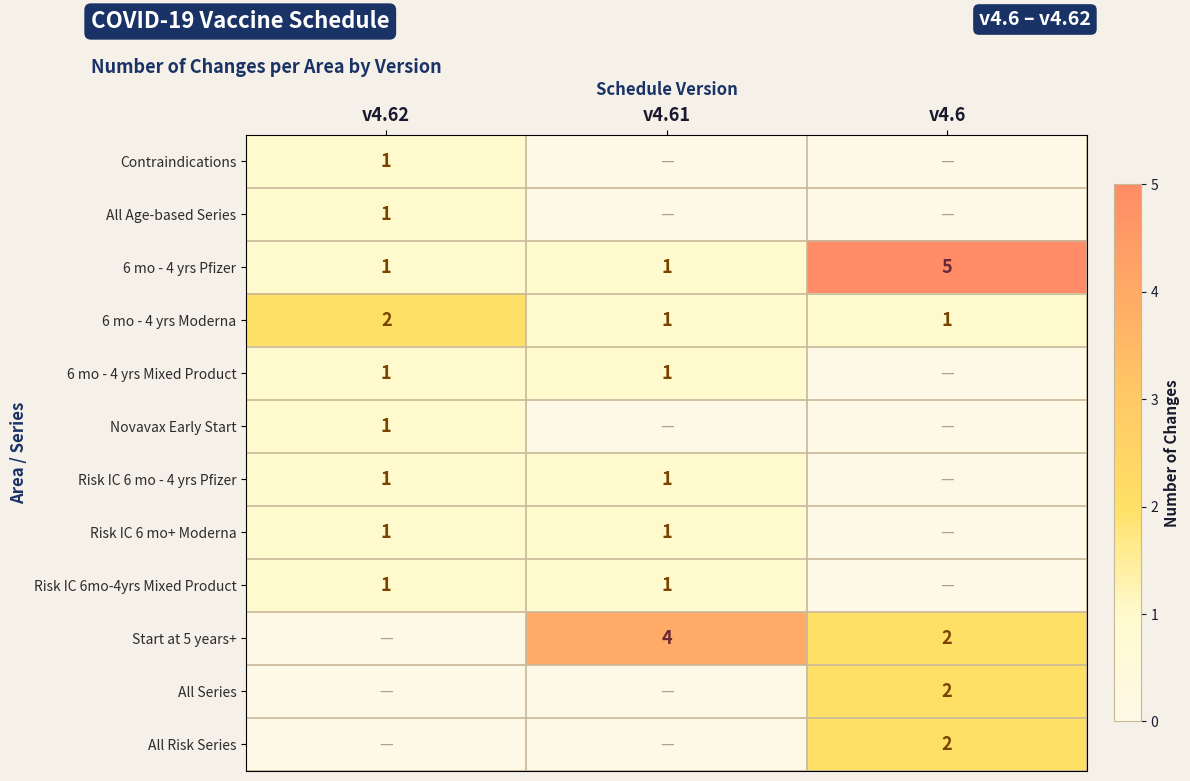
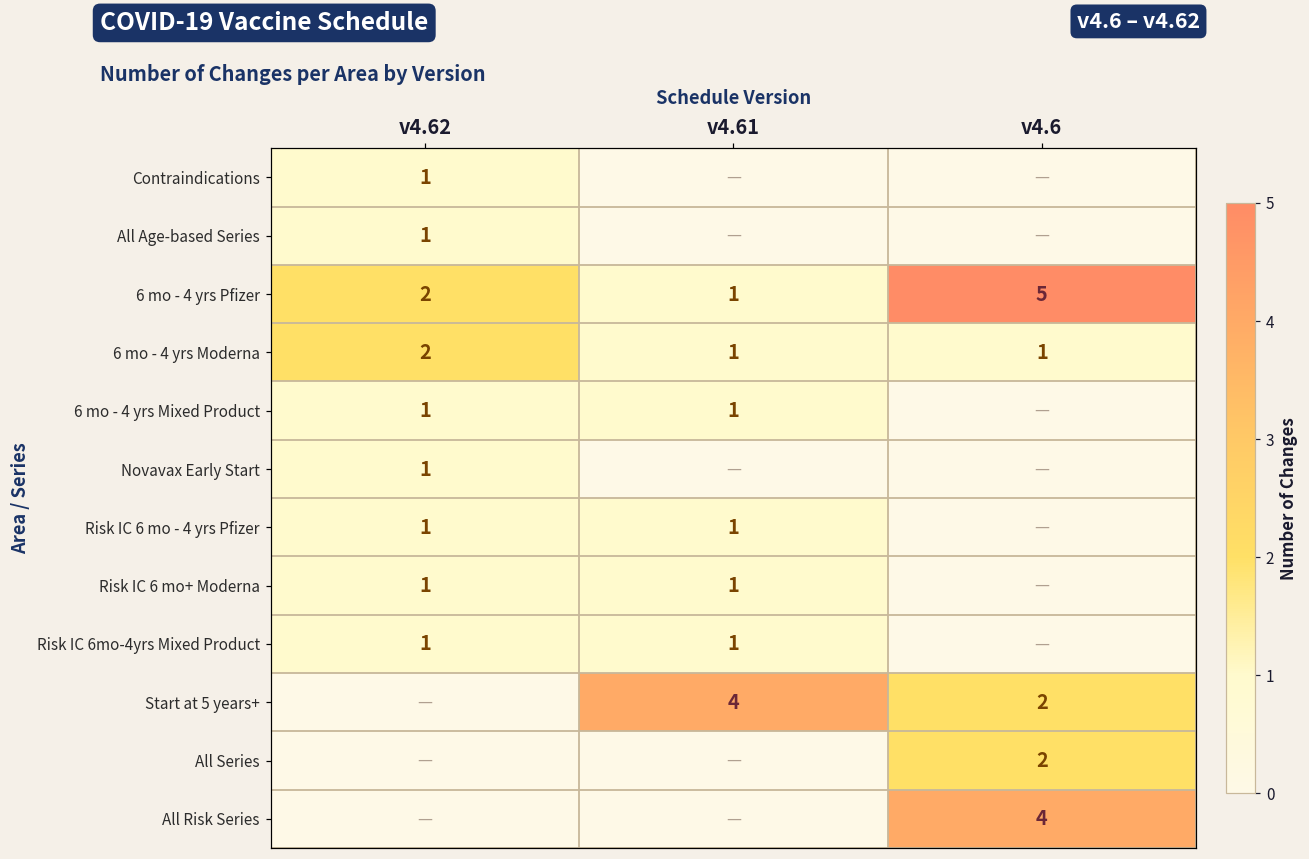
  {
    "Contraindications": {
      "v4.62": 1
    },
    "All Age-based Series": {
      "v4.62": 1
    },
    "6 mo - 4 yrs Pfizer": {
-     "v4.62": 1,
+     "v4.62": 2,
      "v4.61": 1,
      "v4.6": 5
    },
    "6 mo - 4 yrs Moderna": {
      "v4.62": 2,
      "v4.61": 1,
      "v4.6": 1
    },
    "6 mo - 4 yrs Mixed Product": {
      "v4.62": 1,
      "v4.61": 1
    },
    "Novavax Early Start": {
      "v4.62": 1
    },
    "Risk IC 6 mo - 4 yrs Pfizer": {
      "v4.62": 1,
      "v4.61": 1
    },
    "Risk IC 6 mo+ Moderna": {
      "v4.62": 1,
      "v4.61": 1
    },
    "Risk IC 6mo-4yrs Mixed Product": {
      "v4.62": 1,
      "v4.61": 1
    },
    "Start at 5 years+": {
      "v4.61": 4,
      "v4.6": 2
    },
    "All Series": {
      "v4.6": 2
    },
    "All Risk Series": {
-     "v4.6": 2
+     "v4.6": 4
    }
  }
